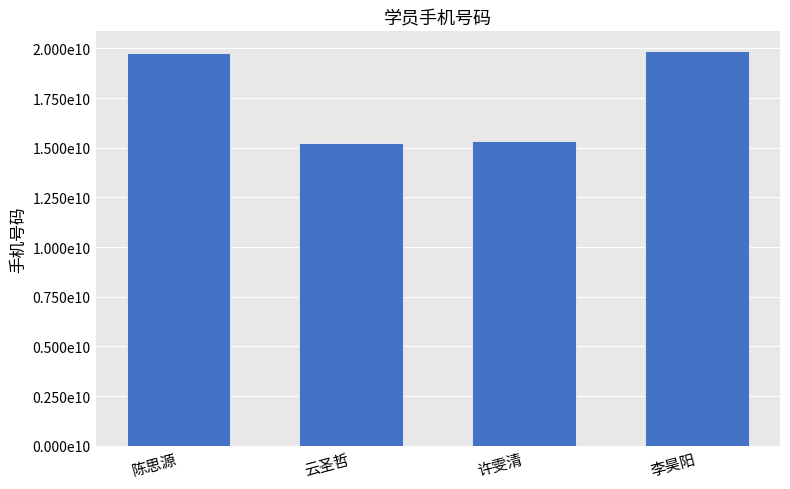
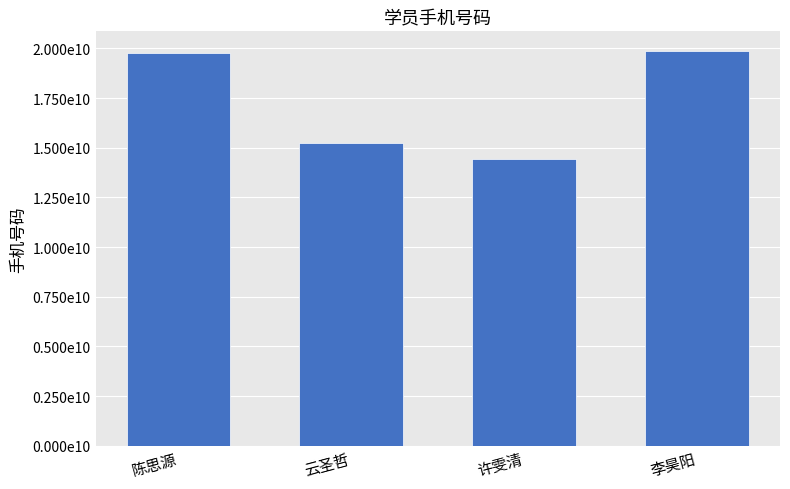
  {
    "陈思源": 19800000000,
    "云圣哲": 15200000000,
-   "许雯清": 15300000000,
+   "许雯清": 14500000000,
    "李昊阳": 19900000000
  }
